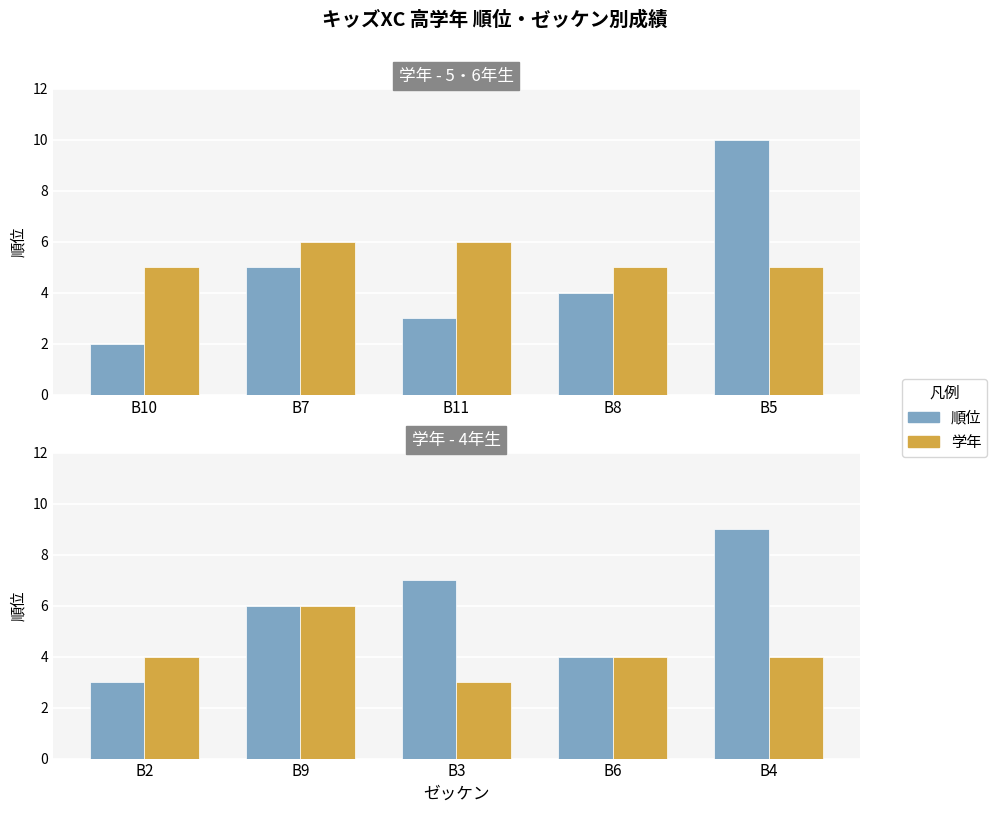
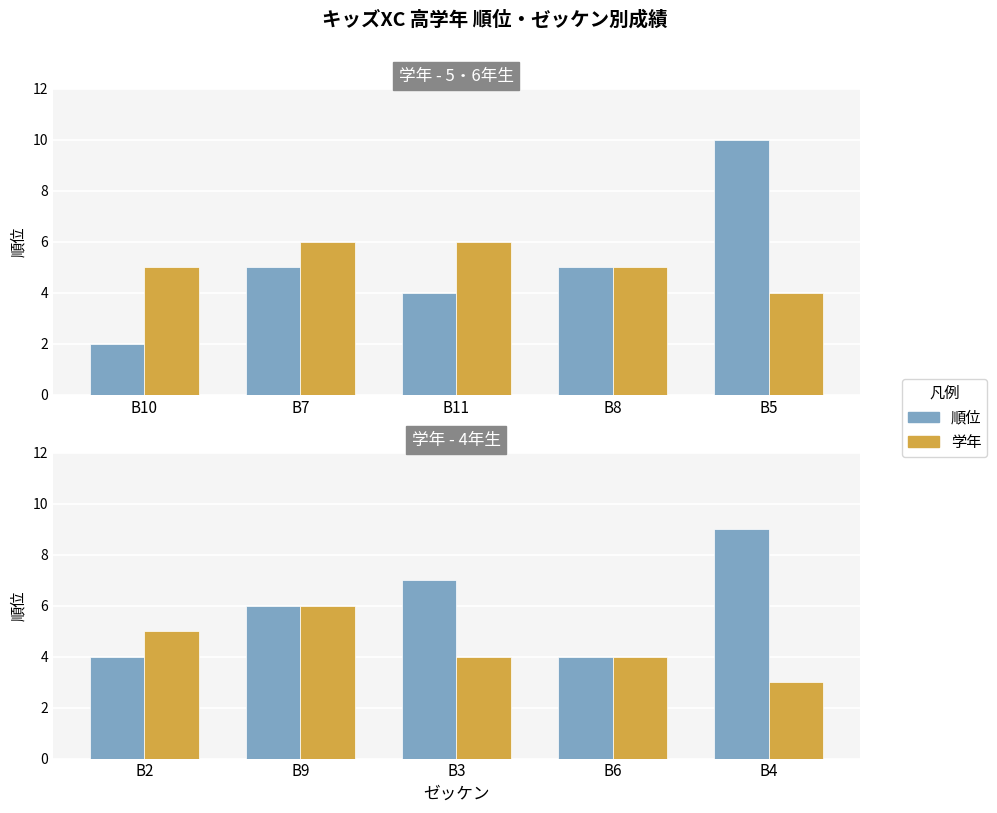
  {
    "学年 - 5・6年生": {
      "順位": {
        "B10": 2,
        "B7": 5,
-       "B11": 3,
-       "B8": 4,
+       "B11": 4,
+       "B8": 5,
        "B5": 10
      },
      "学年": {
        "B10": 5,
        "B7": 6,
        "B11": 6,
        "B8": 5,
-       "B5": 5
+       "B5": 4
      }
    },
    "学年 - 4年生": {
      "順位": {
-       "B2": 3,
+       "B2": 4,
        "B9": 6,
        "B3": 7,
        "B6": 4,
        "B4": 9
      },
      "学年": {
-       "B2": 4,
+       "B2": 5,
        "B9": 6,
-       "B3": 3,
+       "B3": 4,
        "B6": 4,
-       "B4": 4
+       "B4": 3
      }
    }
  }
